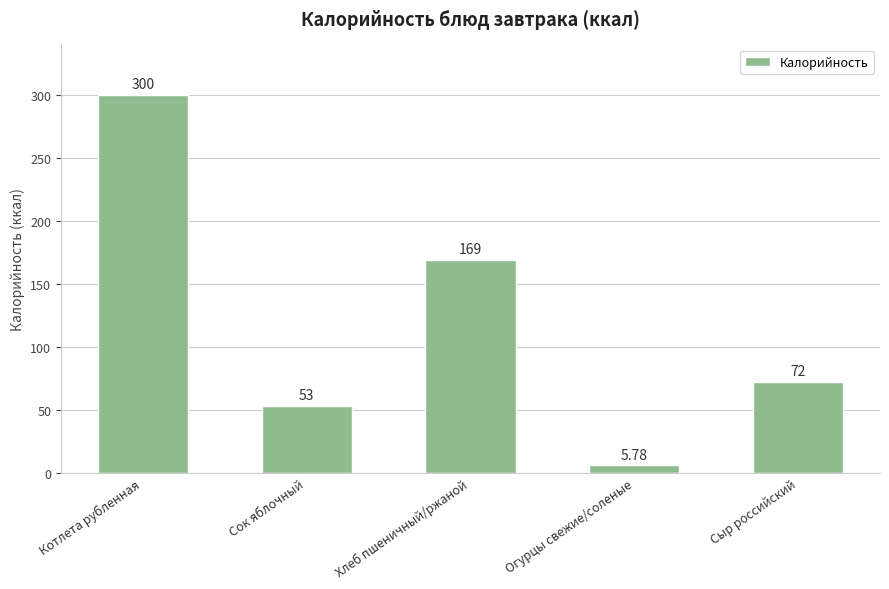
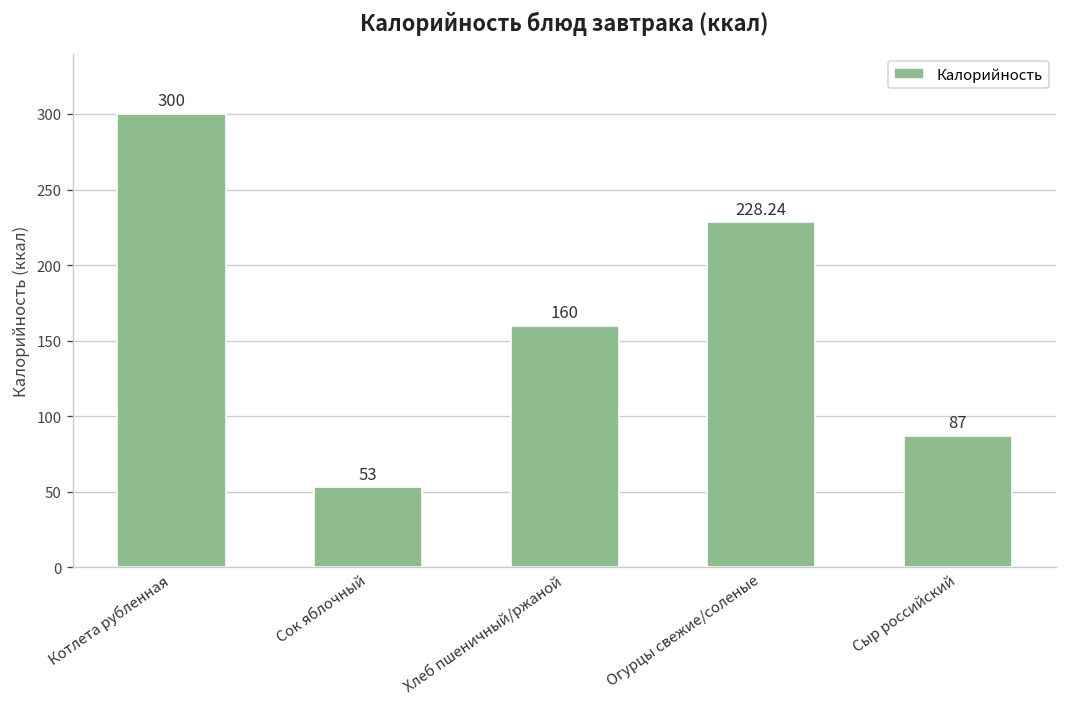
  {
    "Котлета рубленная": 300,
    "Сок яблочный": 53,
-   "Хлеб пшеничный/ржаной": 169,
-   "Огурцы свежие/соленые": 5.78,
-   "Сыр российский": 72
+   "Хлеб пшеничный/ржаной": 160,
+   "Огурцы свежие/соленые": 228.24,
+   "Сыр российский": 87
  }
